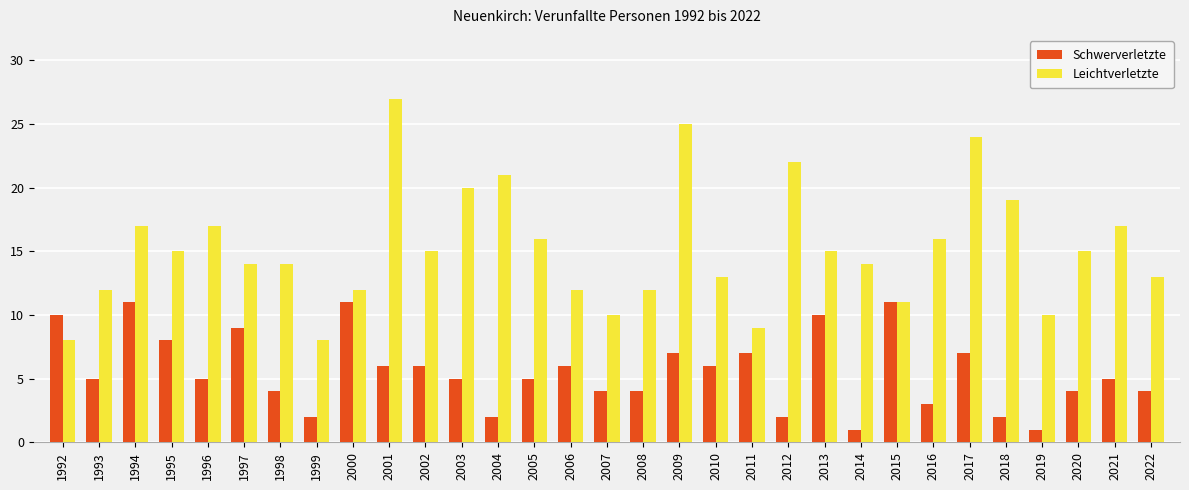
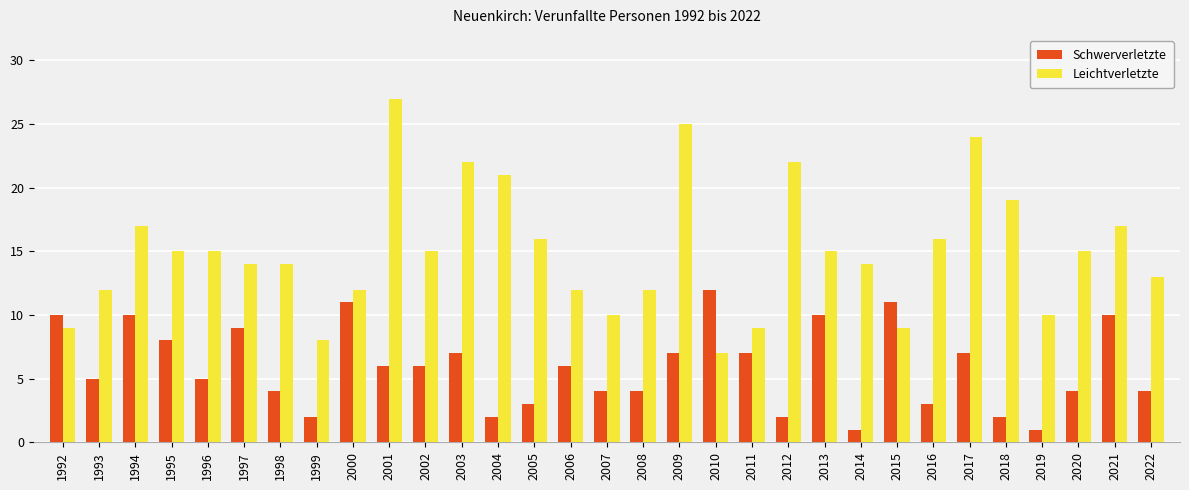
  {
    "Schwerverletzte": {
      "1992": 10,
      "1993": 5,
-     "1994": 11,
+     "1994": 10,
      "1995": 8,
      "1996": 5,
      "1997": 9,
      "1998": 4,
      "1999": 2,
      "2000": 11,
      "2001": 6,
      "2002": 6,
-     "2003": 5,
+     "2003": 7,
      "2004": 2,
-     "2005": 5,
+     "2005": 3,
      "2006": 6,
      "2007": 4,
      "2008": 4,
      "2009": 7,
-     "2010": 6,
+     "2010": 12,
      "2011": 7,
      "2012": 2,
      "2013": 10,
      "2014": 1,
      "2015": 11,
      "2016": 3,
      "2017": 7,
      "2018": 2,
      "2019": 1,
      "2020": 4,
-     "2021": 5,
+     "2021": 10,
      "2022": 4
    },
    "Leichtverletzte": {
-     "1992": 8,
+     "1992": 9,
      "1993": 12,
      "1994": 17,
      "1995": 15,
-     "1996": 17,
+     "1996": 15,
      "1997": 14,
      "1998": 14,
      "1999": 8,
      "2000": 12,
      "2001": 27,
      "2002": 15,
-     "2003": 20,
+     "2003": 22,
      "2004": 21,
      "2005": 16,
      "2006": 12,
      "2007": 10,
      "2008": 12,
      "2009": 25,
-     "2010": 13,
+     "2010": 7,
      "2011": 9,
      "2012": 22,
      "2013": 15,
      "2014": 14,
-     "2015": 11,
+     "2015": 9,
      "2016": 16,
      "2017": 24,
      "2018": 19,
      "2019": 10,
      "2020": 15,
      "2021": 17,
      "2022": 13
    }
  }
